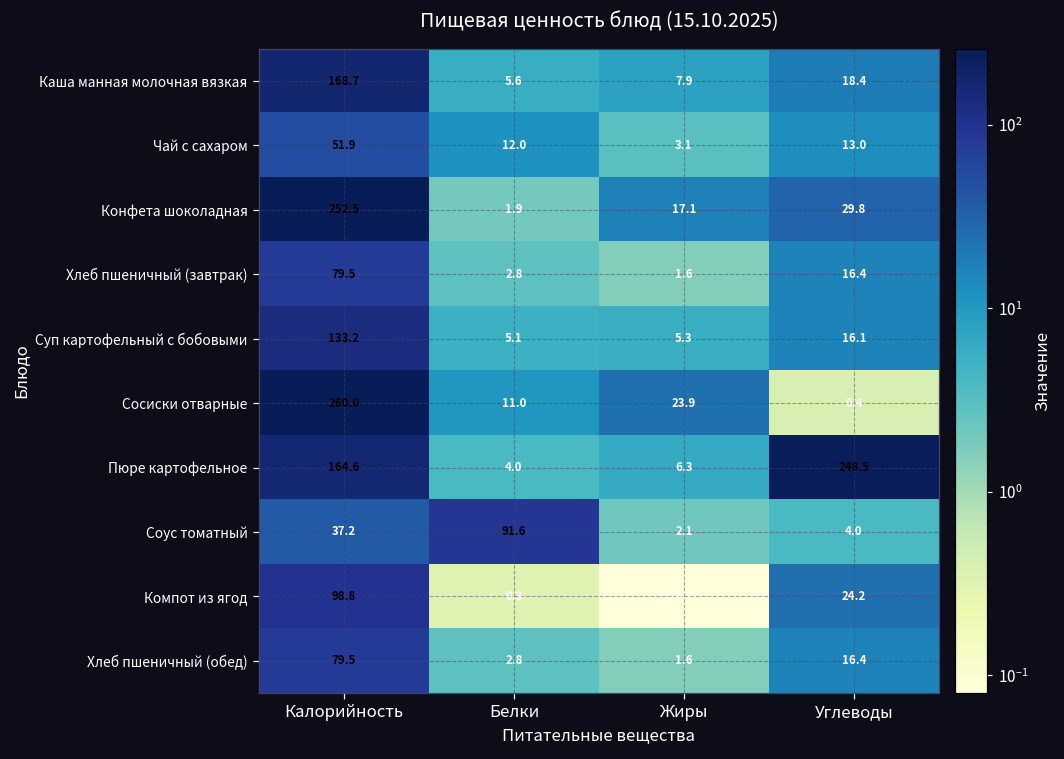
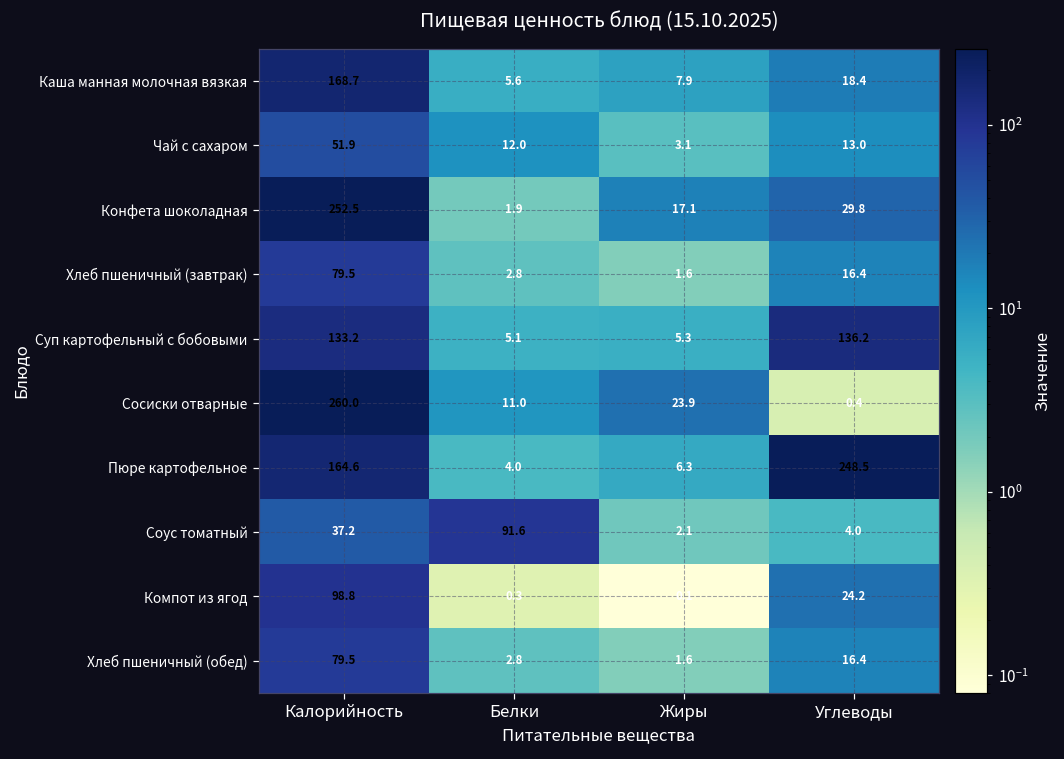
  {
    "Каша манная молочная вязкая": {
      "Калорийность": 168.7,
      "Белки": 5.6,
      "Жиры": 7.9,
      "Углеводы": 18.4
    },
    "Чай с сахаром": {
      "Калорийность": 51.9,
      "Белки": 12.0,
      "Жиры": 3.1,
      "Углеводы": 13.0
    },
    "Конфета шоколадная": {
      "Калорийность": 252.5,
      "Белки": 1.9,
      "Жиры": 17.1,
      "Углеводы": 29.8
    },
    "Хлеб пшеничный (завтрак)": {
      "Калорийность": 79.5,
      "Белки": 2.8,
      "Жиры": 1.6,
      "Углеводы": 16.4
    },
    "Суп картофельный с бобовыми": {
      "Калорийность": 133.2,
      "Белки": 5.1,
      "Жиры": 5.3,
-     "Углеводы": 16.1
+     "Углеводы": 136.2
    },
    "Сосиски отварные": {
      "Калорийность": 260.0,
      "Белки": 11.0,
      "Жиры": 23.9,
      "Углеводы": 0.4
    },
    "Пюре картофельное": {
      "Калорийность": 164.6,
      "Белки": 4.0,
      "Жиры": 6.3,
      "Углеводы": 248.5
    },
    "Соус томатный": {
      "Калорийность": 37.2,
      "Белки": 91.6,
      "Жиры": 2.1,
      "Углеводы": 4.0
    },
    "Компот из ягод": {
      "Калорийность": 98.8,
      "Белки": 0.3,
      "Углеводы": 24.2
    },
    "Хлеб пшеничный (обед)": {
      "Калорийность": 79.5,
      "Белки": 2.8,
      "Жиры": 1.6,
      "Углеводы": 16.4
    }
  }
